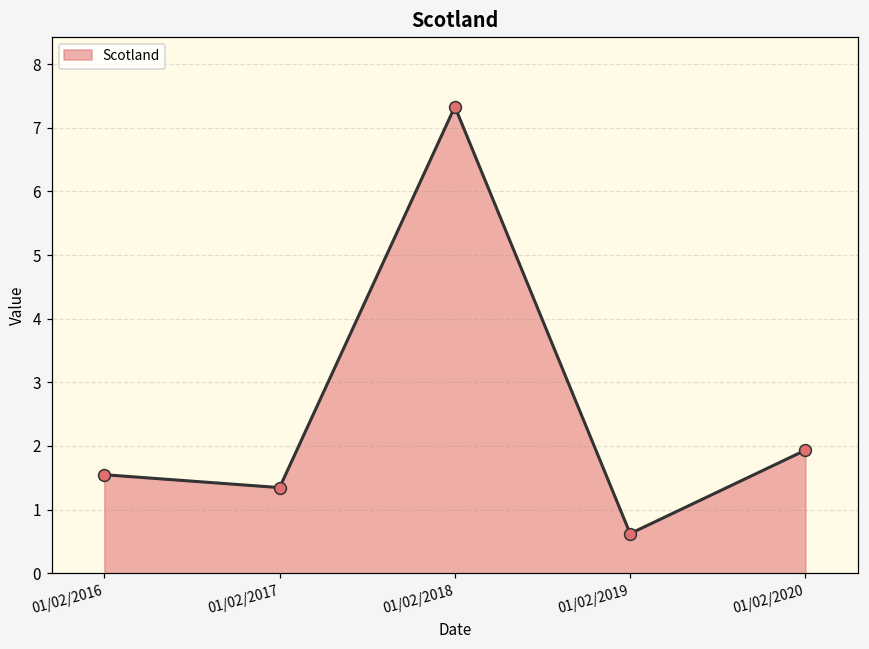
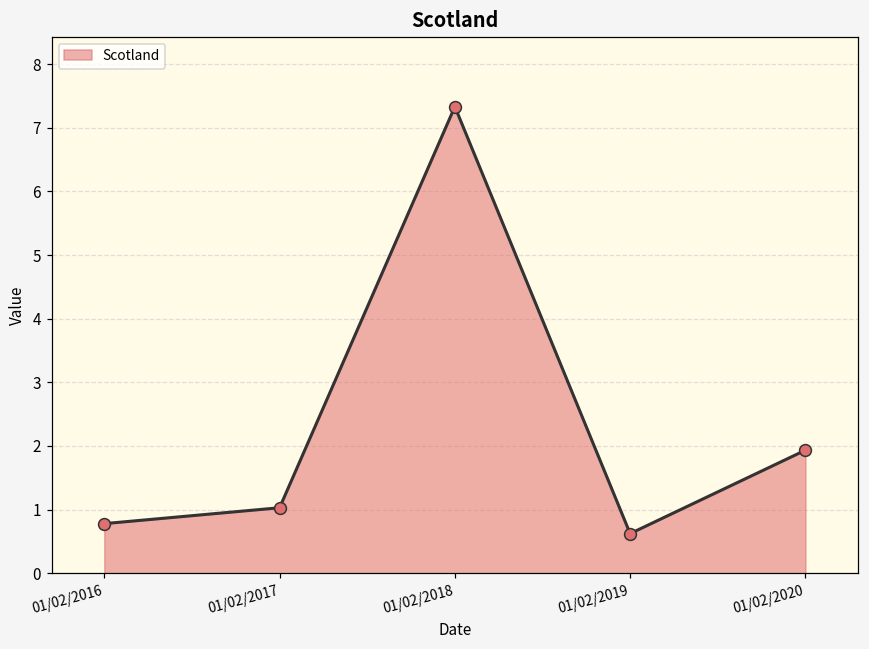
  {
-   "01/02/2016": 1.5,
-   "01/02/2017": 1.3,
+   "01/02/2016": 0.8,
+   "01/02/2017": 1.0,
    "01/02/2018": 7.3,
    "01/02/2019": 0.6,
    "01/02/2020": 1.9
  }
